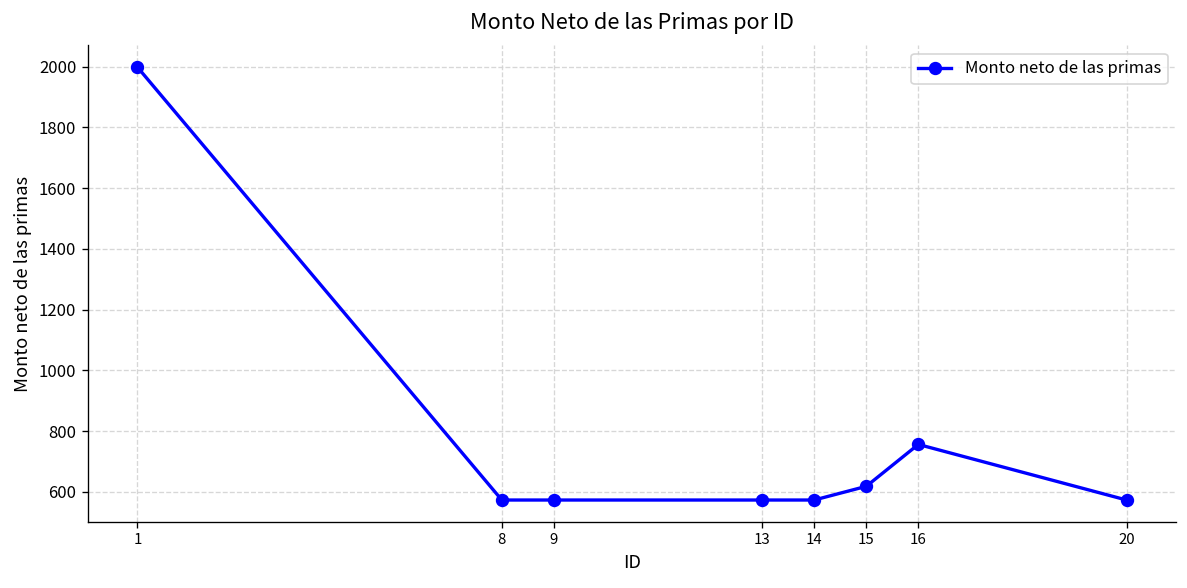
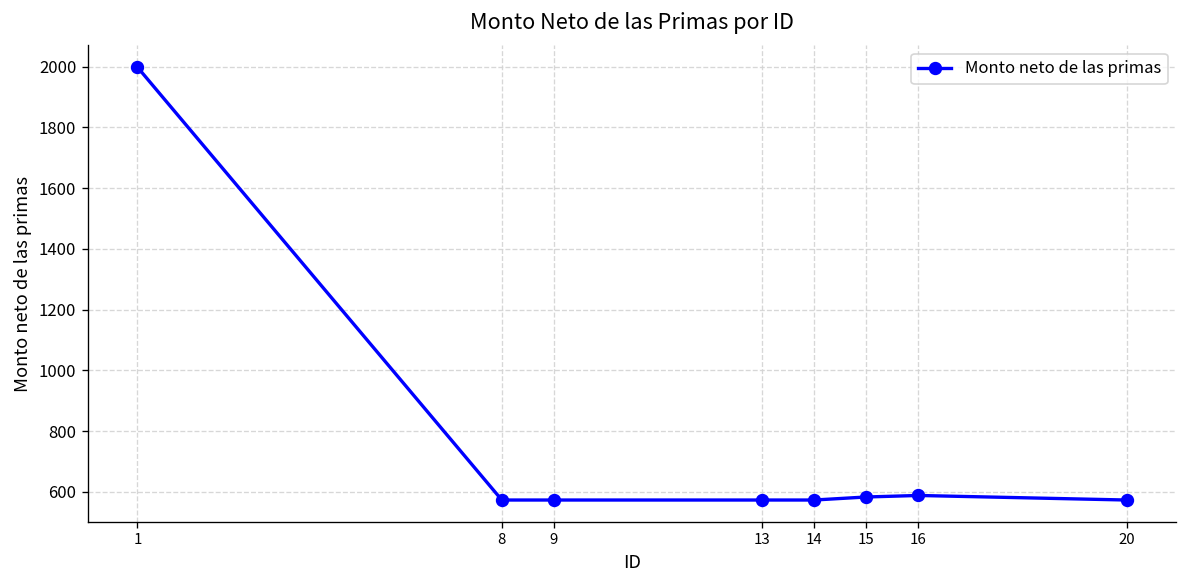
  {
    "1": 2000,
    "8": 570,
    "9": 570,
    "13": 570,
    "14": 570,
-   "15": 620,
-   "16": 760,
+   "15": 580,
+   "16": 590,
    "20": 570
  }
